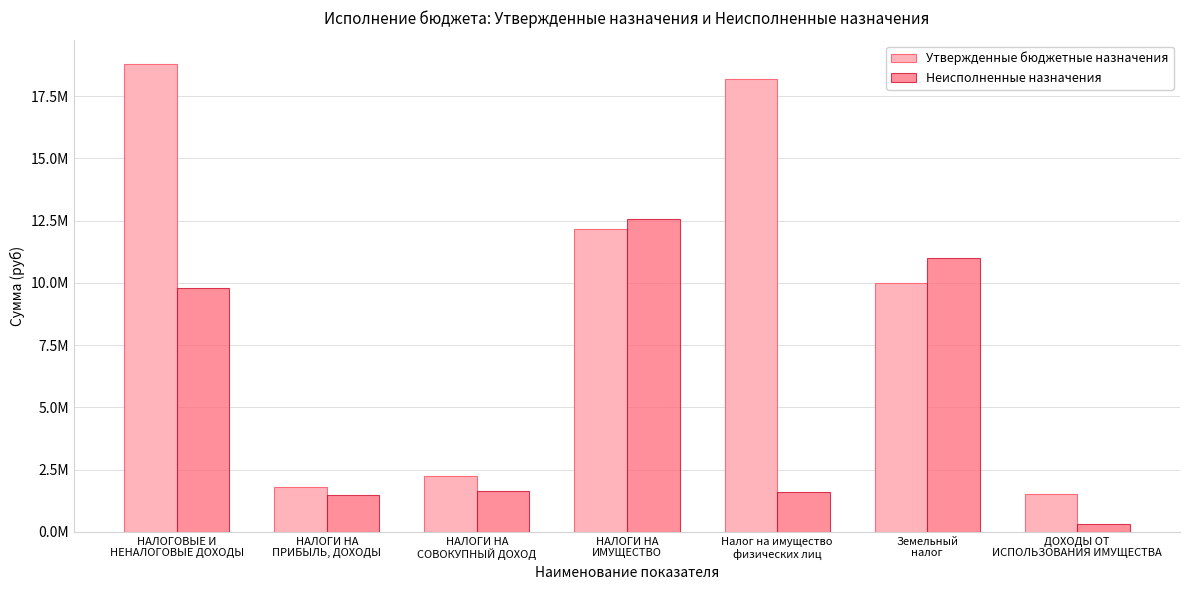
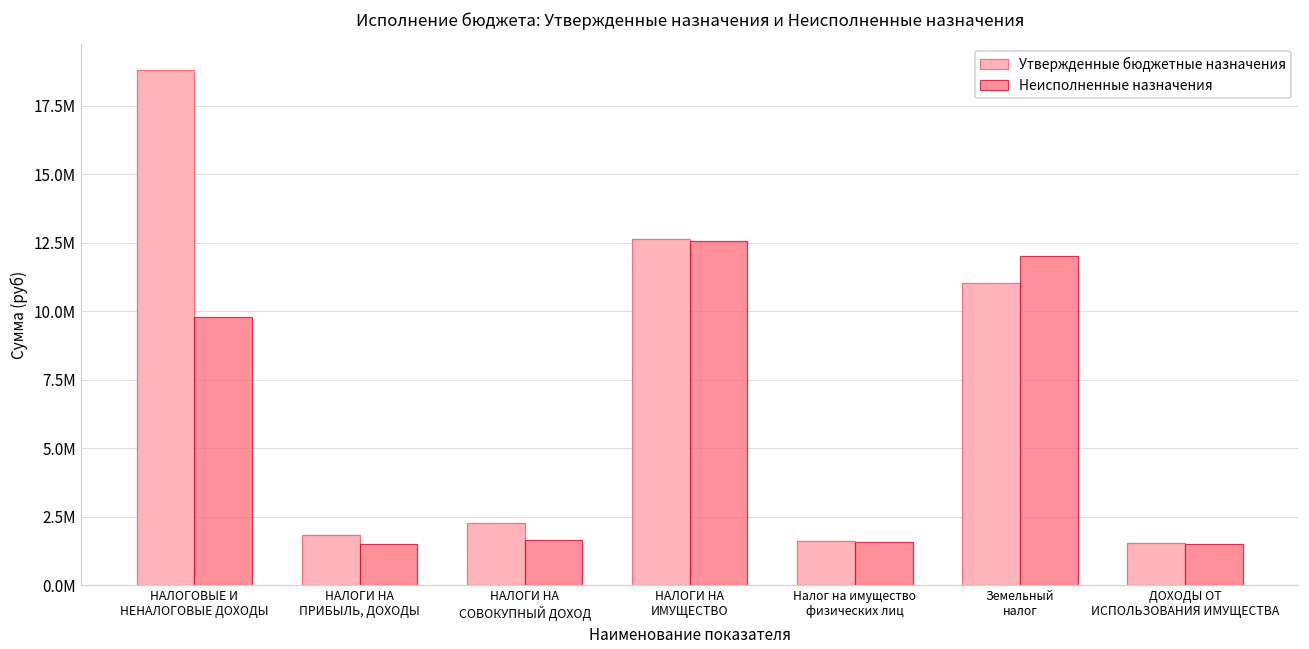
  {
    "Утвержденные бюджетные назначения": {
      "НАЛОГОВЫЕ И НЕНАЛОГОВЫЕ ДОХОДЫ": 18800000,
      "НАЛОГИ НА ПРИБЫЛЬ, ДОХОДЫ": 1800000,
      "НАЛОГИ НА СОВОКУПНЫЙ ДОХОД": 2300000,
-     "НАЛОГИ НА ИМУЩЕСТВО": 12100000,
-     "Налог на имущество физических лиц": 18200000,
-     "Земельный налог": 10000000,
+     "НАЛОГИ НА ИМУЩЕСТВО": 12600000,
+     "Налог на имущество физических лиц": 1600000,
+     "Земельный налог": 11000000,
      "ДОХОДЫ ОТ ИСПОЛЬЗОВАНИЯ ИМУЩЕСТВА": 1500000
    },
    "Неисполненные назначения": {
      "НАЛОГОВЫЕ И НЕНАЛОГОВЫЕ ДОХОДЫ": 9800000,
      "НАЛОГИ НА ПРИБЫЛЬ, ДОХОДЫ": 1500000,
      "НАЛОГИ НА СОВОКУПНЫЙ ДОХОД": 1600000,
      "НАЛОГИ НА ИМУЩЕСТВО": 12600000,
      "Налог на имущество физических лиц": 1600000,
-     "Земельный налог": 11000000,
-     "ДОХОДЫ ОТ ИСПОЛЬЗОВАНИЯ ИМУЩЕСТВА": 300000
+     "Земельный налог": 12000000,
+     "ДОХОДЫ ОТ ИСПОЛЬЗОВАНИЯ ИМУЩЕСТВА": 1500000
    }
  }
